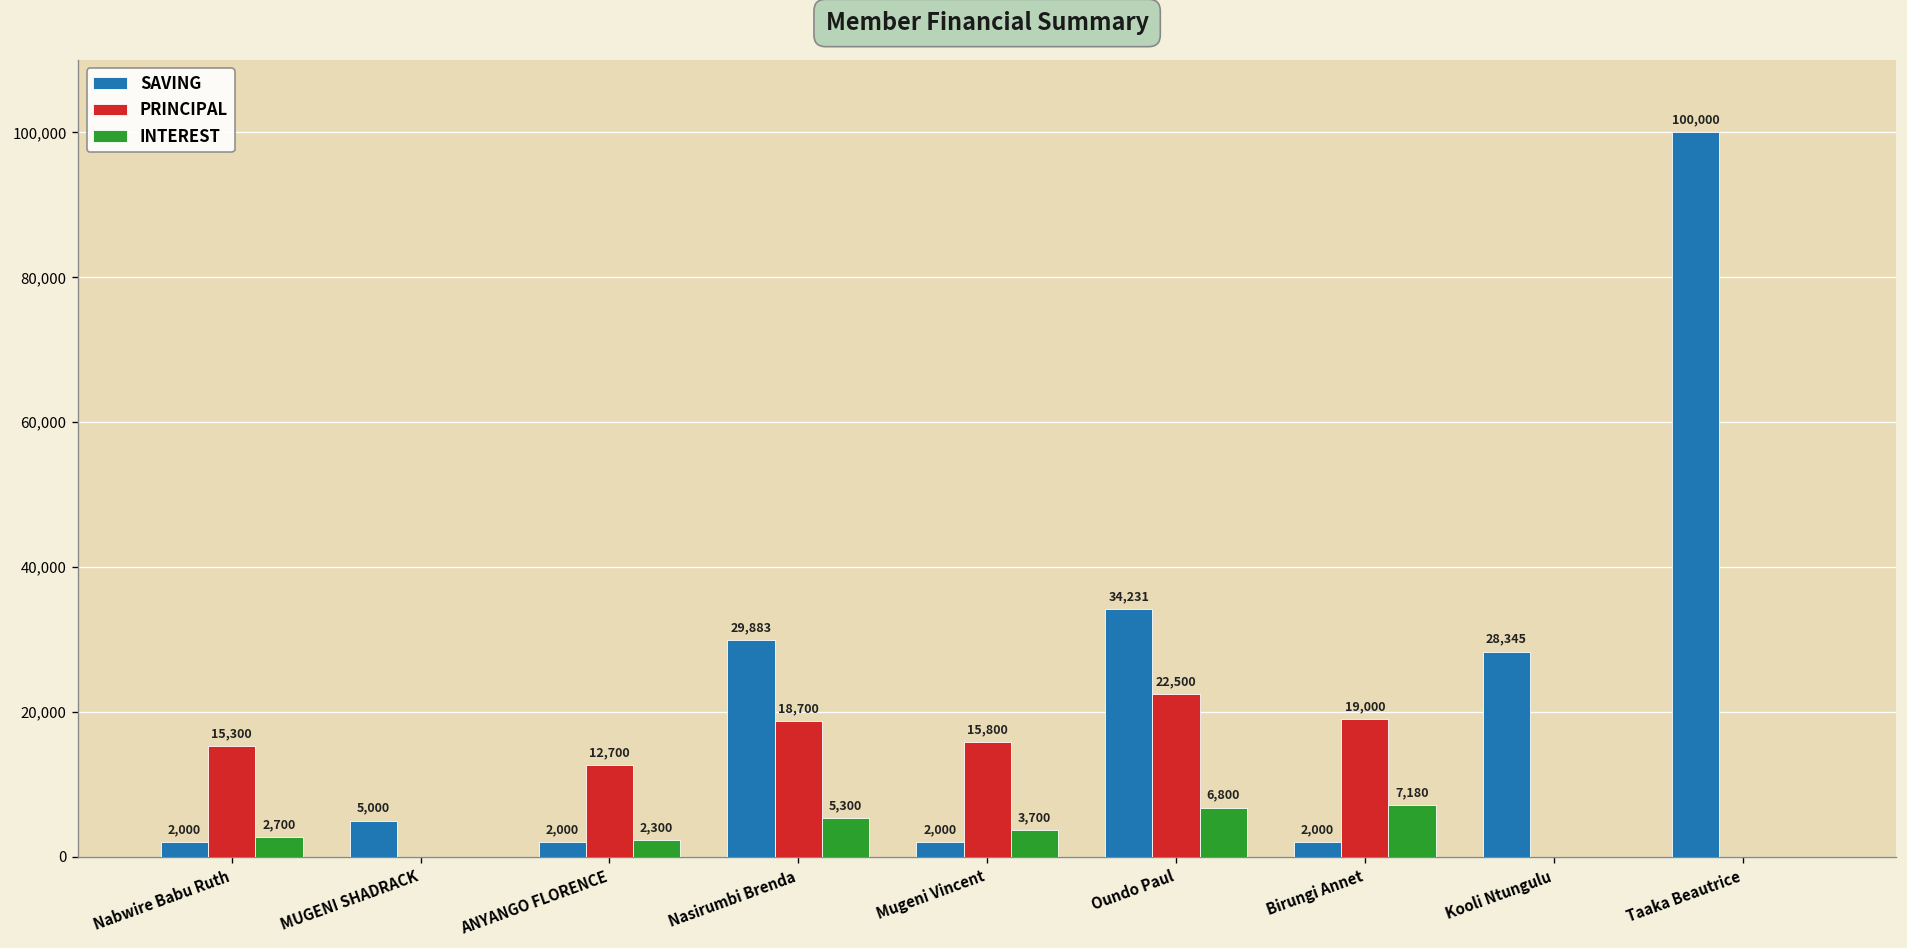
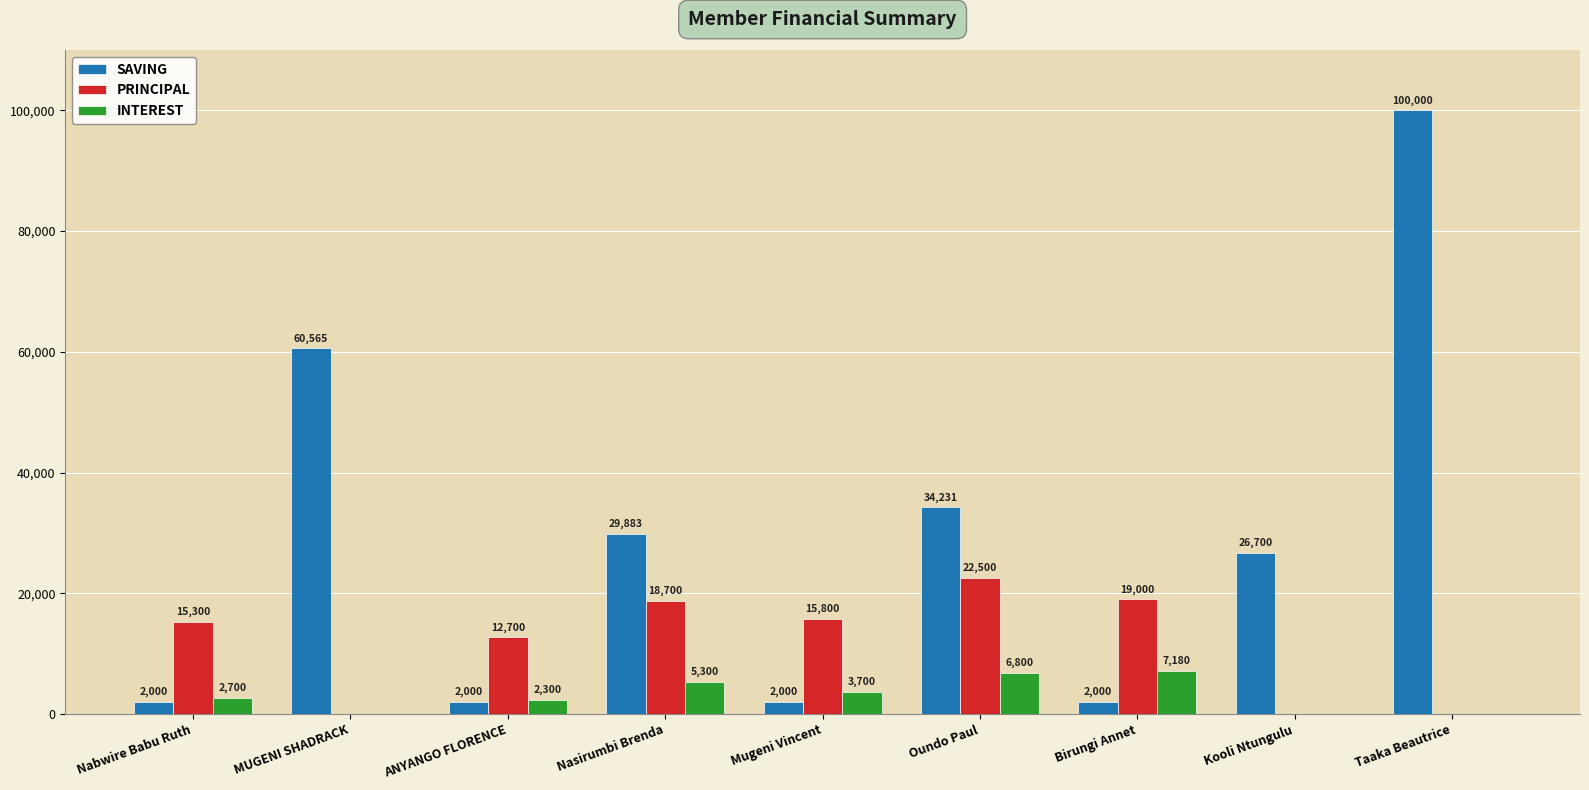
  {
    "SAVING": {
      "Nabwire Babu Ruth": "2,000",
-     "MUGENI SHADRACK": "5,000",
+     "MUGENI SHADRACK": "60,565",
      "ANYANGO FLORENCE": "2,000",
      "Nasirumbi Brenda": "29,883",
      "Mugeni Vincent": "2,000",
      "Oundo Paul": "34,231",
      "Birungi Annet": "2,000",
-     "Kooli Ntungulu": "28,345",
+     "Kooli Ntungulu": "26,700",
      "Taaka Beautrice": "100,000"
    },
    "PRINCIPAL": {
      "Nabwire Babu Ruth": "15,300",
      "ANYANGO FLORENCE": "12,700",
      "Nasirumbi Brenda": "18,700",
      "Mugeni Vincent": "15,800",
      "Oundo Paul": "22,500",
      "Birungi Annet": "19,000"
    },
    "INTEREST": {
      "Nabwire Babu Ruth": "2,700",
      "ANYANGO FLORENCE": "2,300",
      "Nasirumbi Brenda": "5,300",
      "Mugeni Vincent": "3,700",
      "Oundo Paul": "6,800",
      "Birungi Annet": "7,180"
    }
  }
